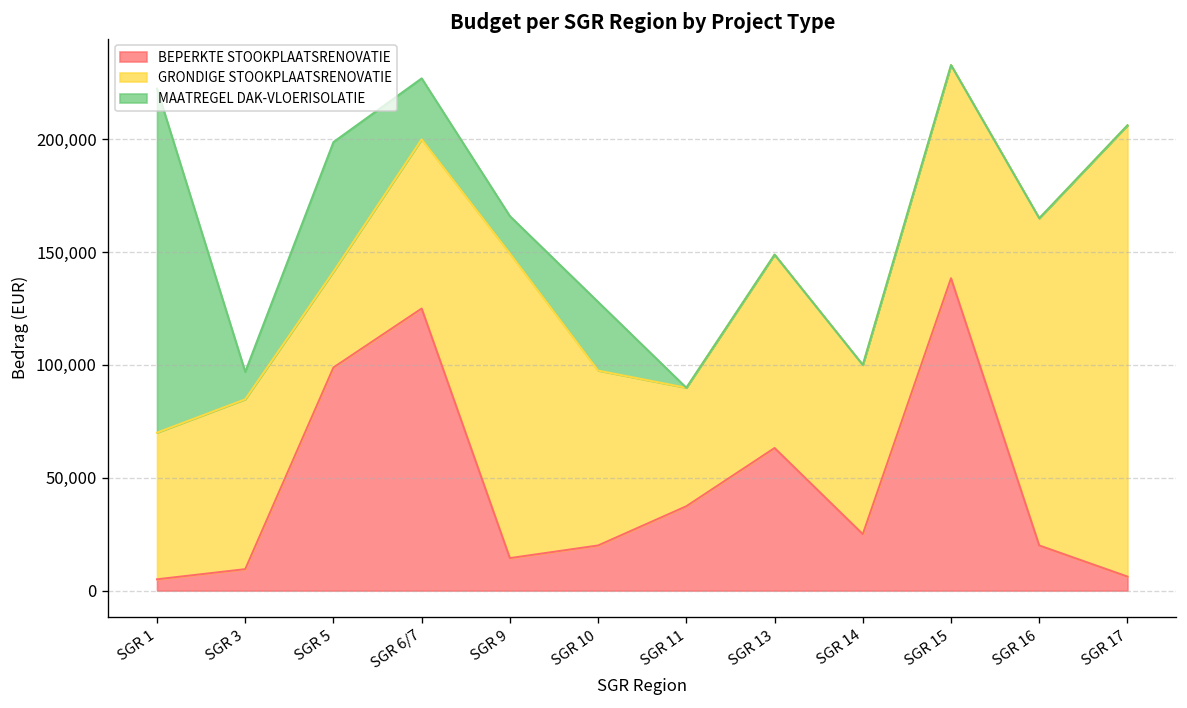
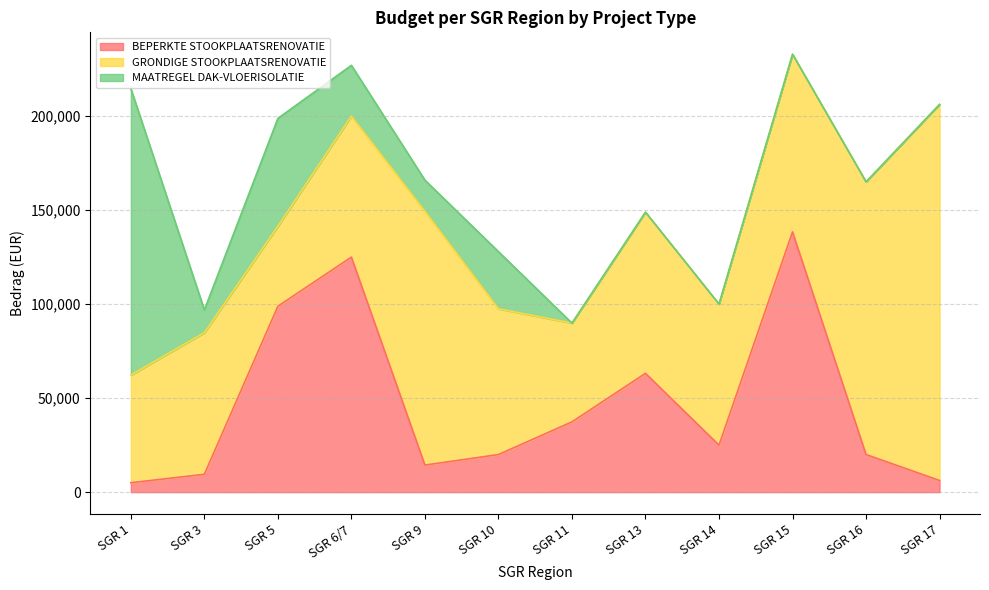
  {
    "BEPERKTE STOOKPLAATSRENOVATIE": {
      "SGR 1": "5,000",
      "SGR 3": "10,000",
      "SGR 5": "99,000",
      "SGR 6/7": "125,000",
      "SGR 9": "14,000",
      "SGR 10": "20,000",
      "SGR 11": "37,000",
      "SGR 13": "63,000",
      "SGR 14": "25,000",
      "SGR 15": "138,000",
      "SGR 16": "20,000",
      "SGR 17": "6,000"
    },
    "GRONDIGE STOOKPLAATSRENOVATIE": {
-     "SGR 1": "65,000",
+     "SGR 1": "57,000",
      "SGR 3": "75,000",
      "SGR 5": "43,000",
      "SGR 6/7": "75,000",
      "SGR 9": "135,000",
      "SGR 10": "78,000"
    },
    "MAATREGEL DAK-VLOERISOLATIE": {
      "SGR 3": "12,000",
      "SGR 5": "57,000",
      "SGR 6/7": "27,000",
      "SGR 9": "17,000",
      "SGR 10": "30,000"
    }
  }
